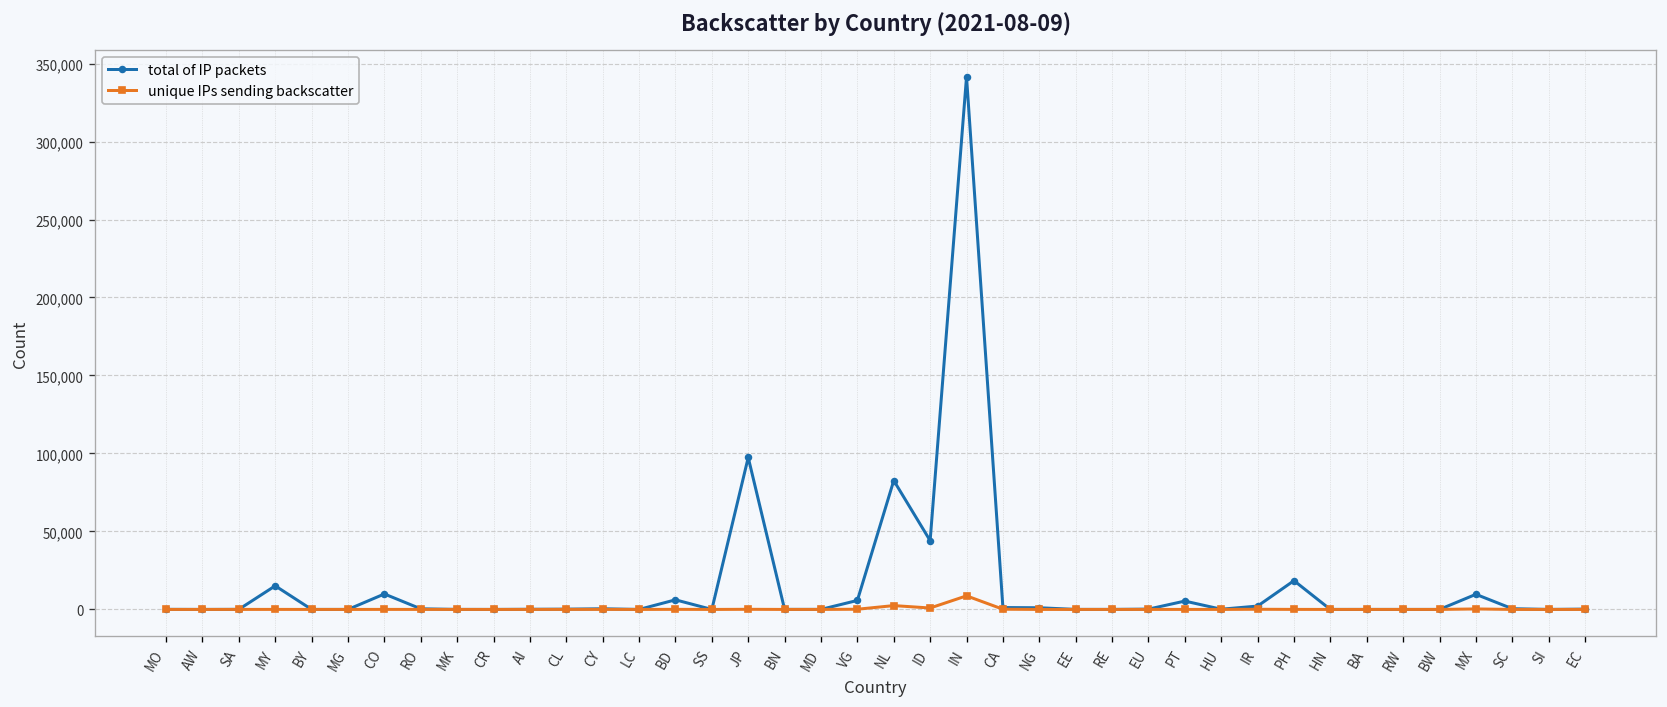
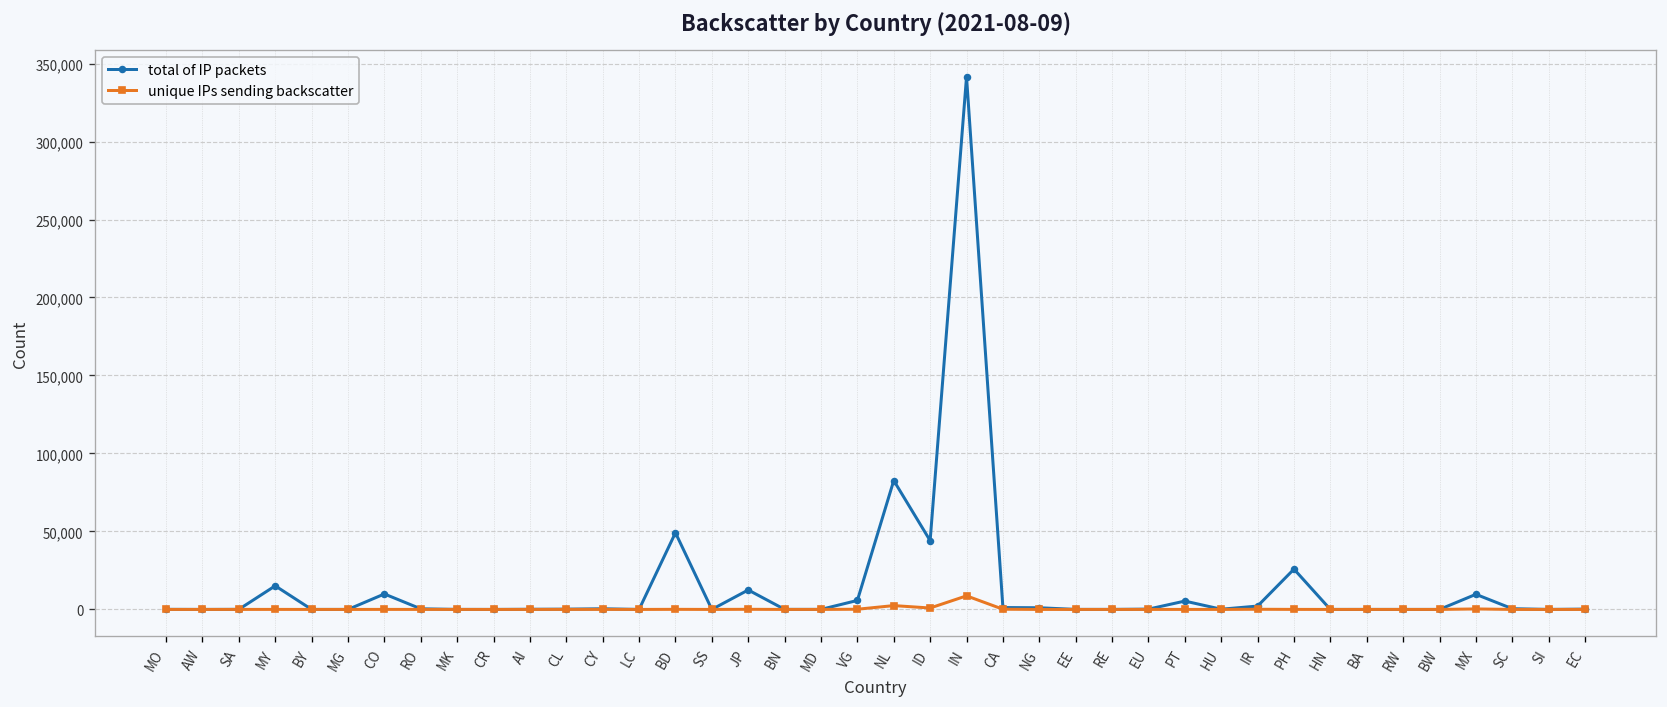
  {
    "total of IP packets": {
      "MY": "15,000",
      "CO": "10,000",
-     "BD": "6,000",
-     "JP": "97,000",
+     "BD": "49,000",
+     "JP": "12,000",
      "VG": "6,000",
      "NL": "83,000",
      "ID": "44,000",
      "IN": "342,000",
      "PT": "5,000",
      "IR": "2,000",
-     "PH": "18,000",
+     "PH": "26,000",
      "MX": "10,000"
    },
    "unique IPs sending backscatter": {
      "MY": "0",
      "CO": "0",
      "BD": "0",
      "JP": "0",
      "VG": "0",
      "NL": "2,000",
      "ID": "1,000",
      "IN": "9,000",
      "PT": "0",
      "IR": "0",
      "PH": "0",
      "MX": "0"
    }
  }
